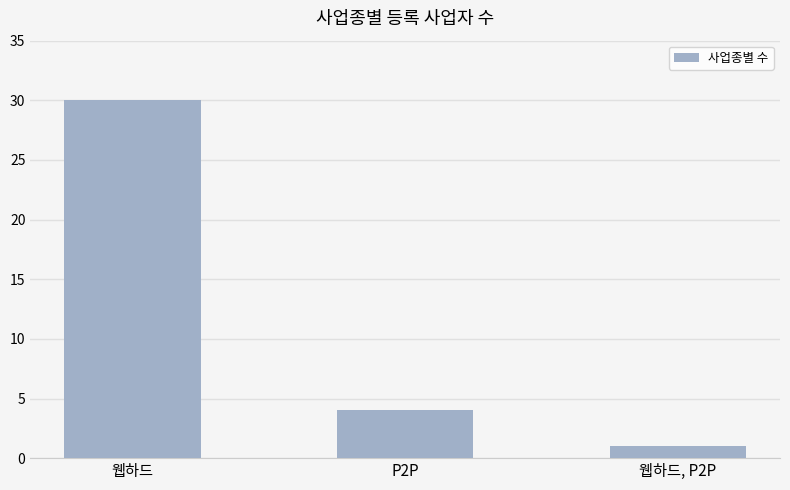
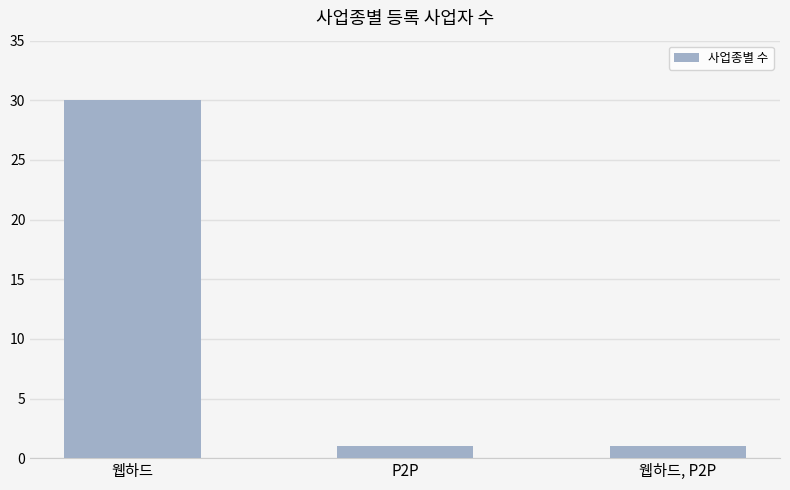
  {
    "웹하드": 30,
-   "P2P": 4,
+   "P2P": 1,
    "웹하드, P2P": 1
  }
